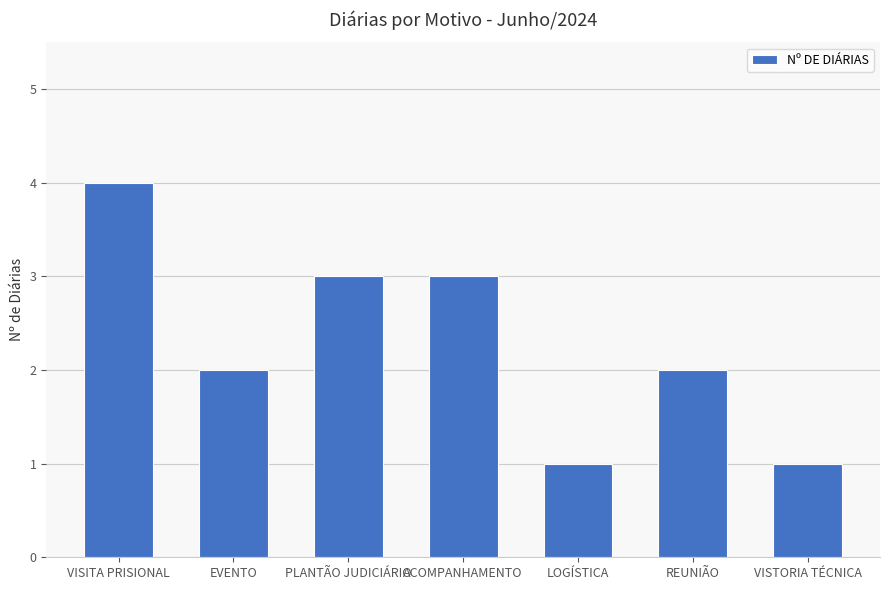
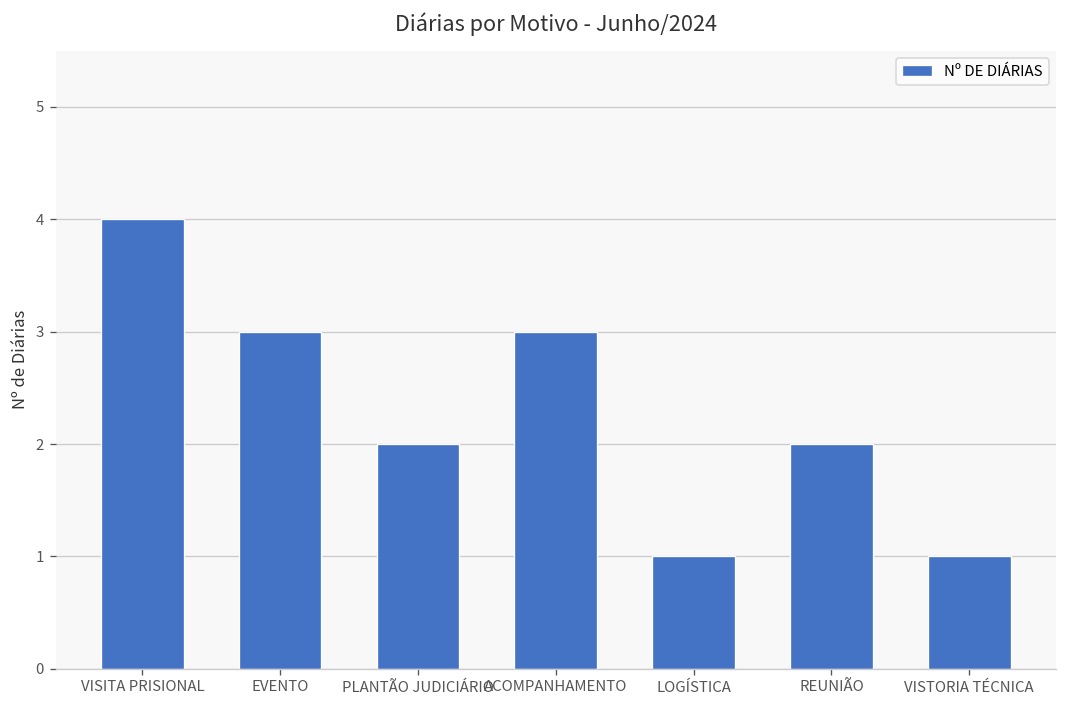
  {
    "VISITA PRISIONAL": 4,
-   "EVENTO": 2,
-   "PLANTÃO JUDICIÁRIO": 3,
+   "EVENTO": 3,
+   "PLANTÃO JUDICIÁRIO": 2,
    "ACOMPANHAMENTO": 3,
    "LOGÍSTICA": 1,
    "REUNIÃO": 2,
    "VISTORIA TÉCNICA": 1
  }
